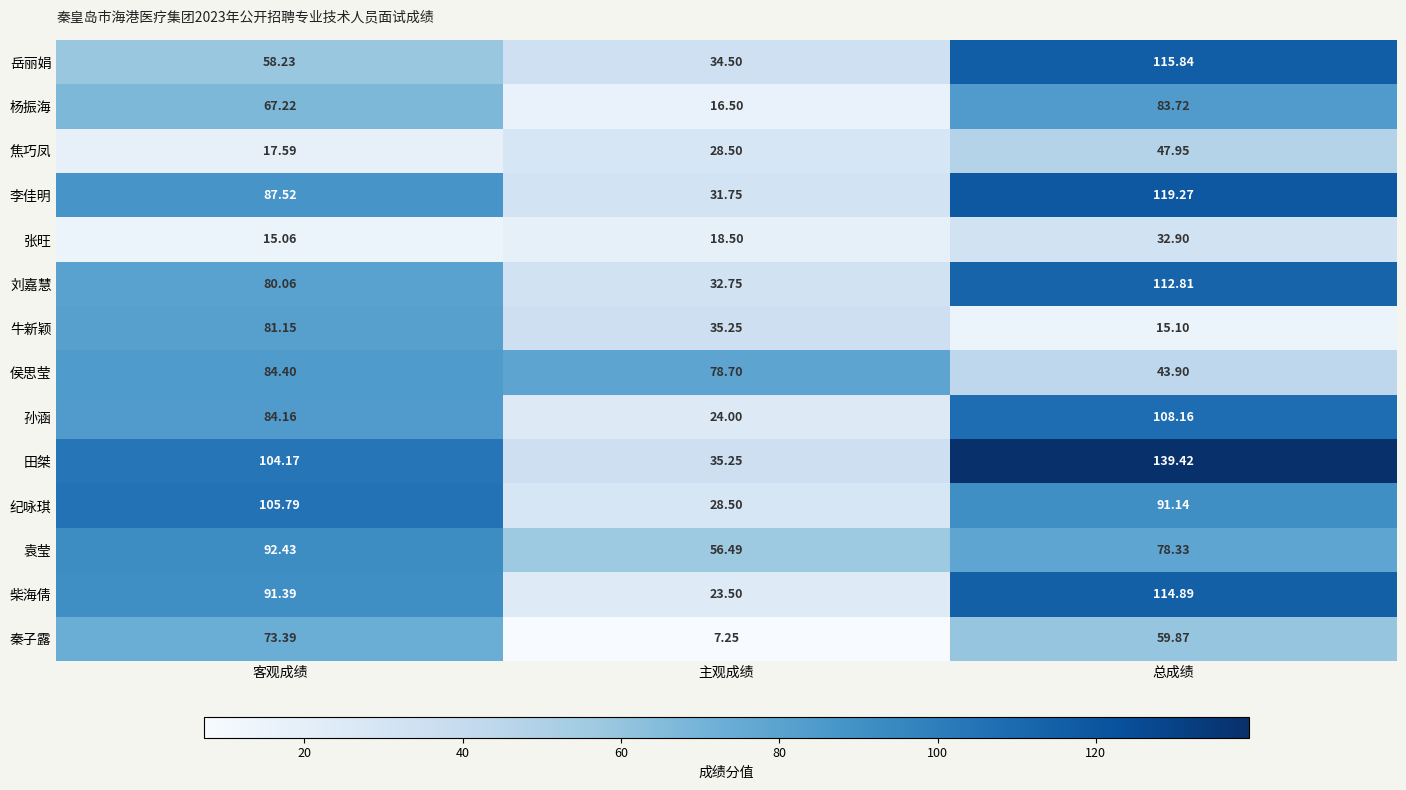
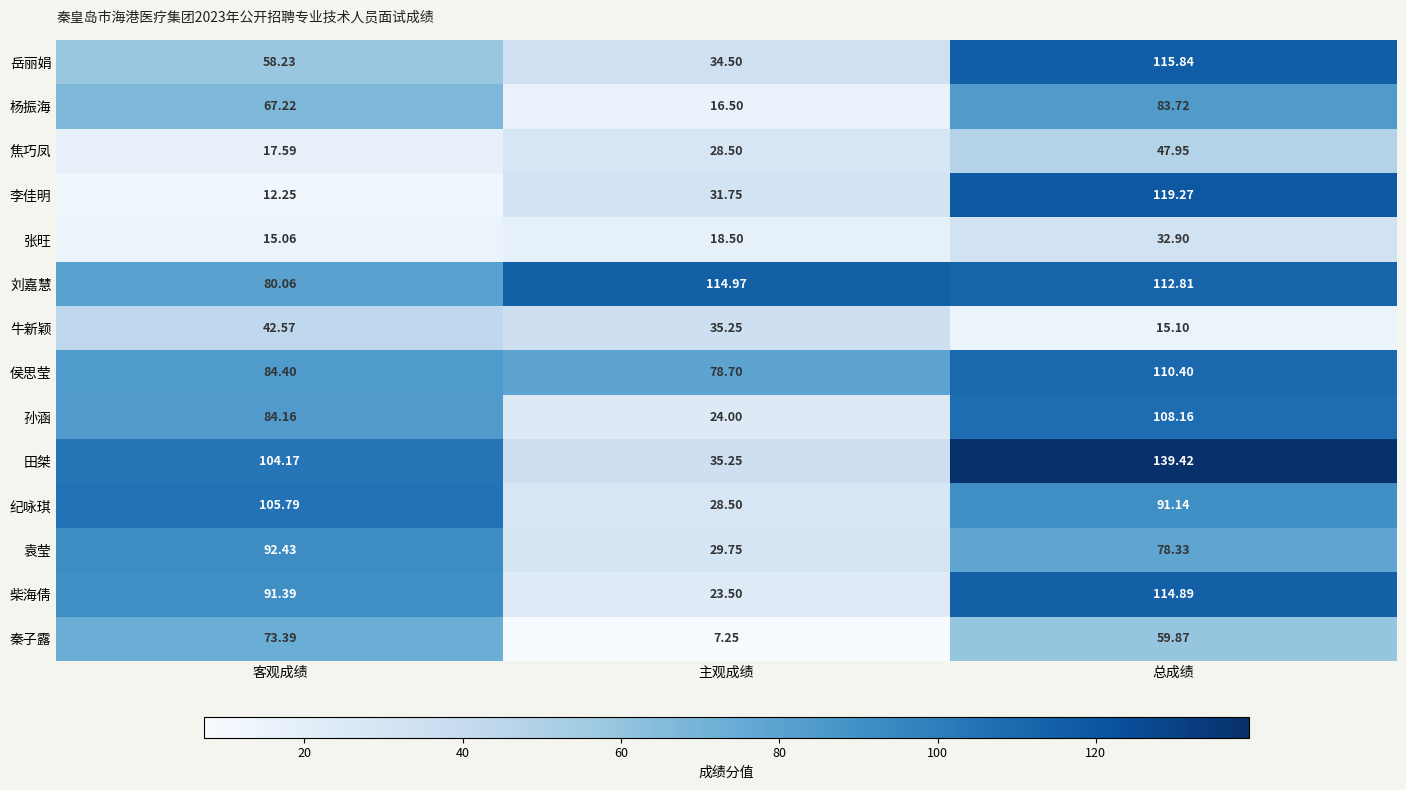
  {
    "岳丽娟": {
      "客观成绩": 58.23,
      "主观成绩": 34.50,
      "总成绩": 115.84
    },
    "杨振海": {
      "客观成绩": 67.22,
      "主观成绩": 16.50,
      "总成绩": 83.72
    },
    "焦巧凤": {
      "客观成绩": 17.59,
      "主观成绩": 28.50,
      "总成绩": 47.95
    },
    "李佳明": {
-     "客观成绩": 87.52,
+     "客观成绩": 12.25,
      "主观成绩": 31.75,
      "总成绩": 119.27
    },
    "张旺": {
      "客观成绩": 15.06,
      "主观成绩": 18.50,
      "总成绩": 32.90
    },
    "刘嘉慧": {
      "客观成绩": 80.06,
-     "主观成绩": 32.75,
+     "主观成绩": 114.97,
      "总成绩": 112.81
    },
    "牛新颖": {
-     "客观成绩": 81.15,
+     "客观成绩": 42.57,
      "主观成绩": 35.25,
      "总成绩": 15.10
    },
    "侯思莹": {
      "客观成绩": 84.40,
      "主观成绩": 78.70,
-     "总成绩": 43.90
+     "总成绩": 110.40
    },
    "孙涵": {
      "客观成绩": 84.16,
      "主观成绩": 24.00,
      "总成绩": 108.16
    },
    "田桀": {
      "客观成绩": 104.17,
      "主观成绩": 35.25,
      "总成绩": 139.42
    },
    "纪咏琪": {
      "客观成绩": 105.79,
      "主观成绩": 28.50,
      "总成绩": 91.14
    },
    "袁莹": {
      "客观成绩": 92.43,
-     "主观成绩": 56.49,
+     "主观成绩": 29.75,
      "总成绩": 78.33
    },
    "柴海倩": {
      "客观成绩": 91.39,
      "主观成绩": 23.50,
      "总成绩": 114.89
    },
    "秦子露": {
      "客观成绩": 73.39,
      "主观成绩": 7.25,
      "总成绩": 59.87
    }
  }
